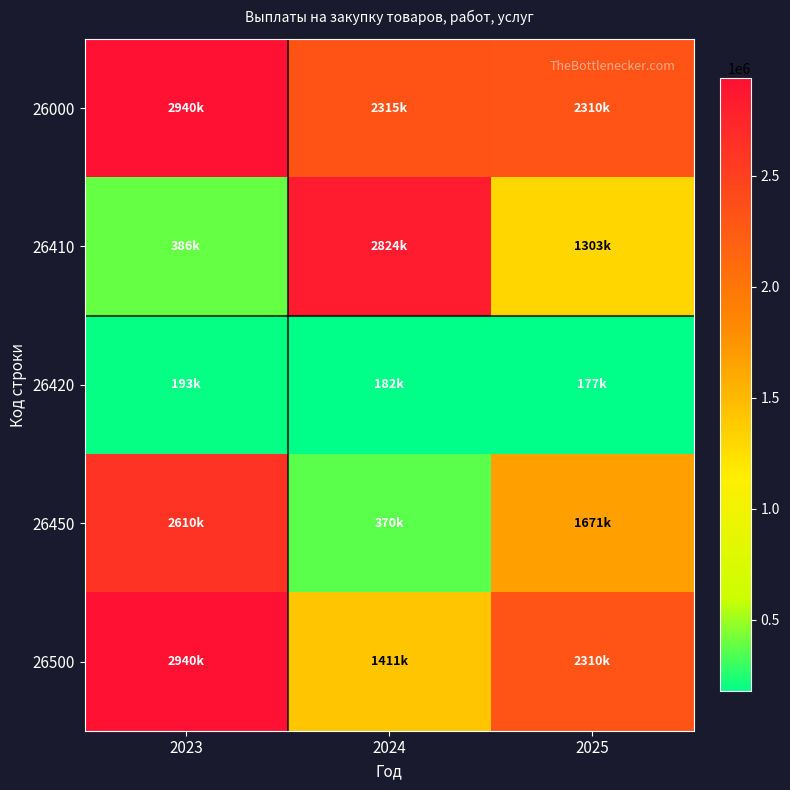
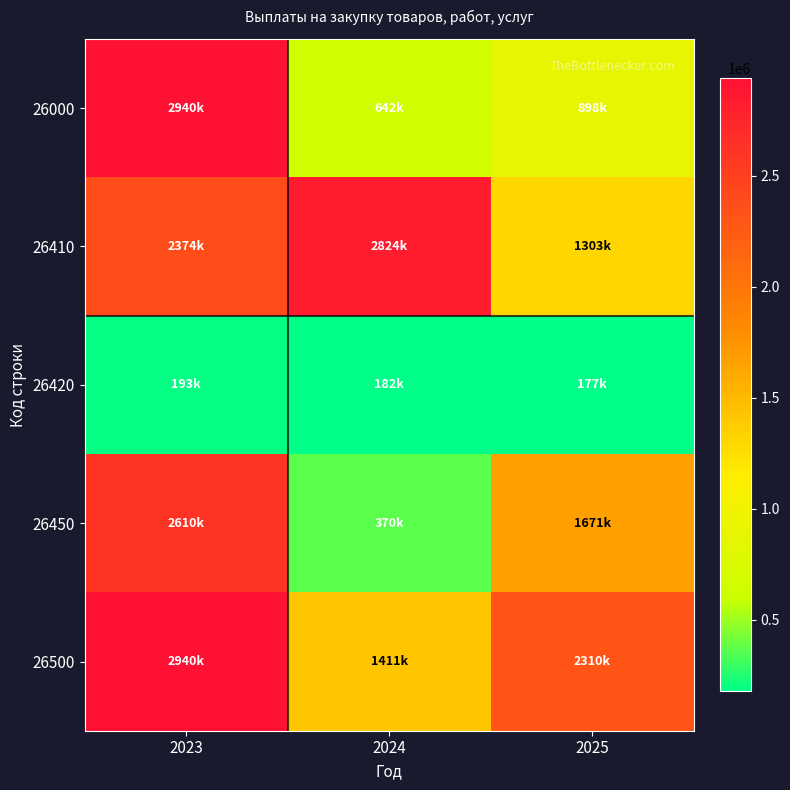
  {
    "26000": {
      "2023": "2940k",
-     "2024": "2315k",
-     "2025": "2310k"
+     "2024": "642k",
+     "2025": "898k"
    },
    "26410": {
-     "2023": "386k",
+     "2023": "2374k",
      "2024": "2824k",
      "2025": "1303k"
    },
    "26420": {
      "2023": "193k",
      "2024": "182k",
      "2025": "177k"
    },
    "26450": {
      "2023": "2610k",
      "2024": "370k",
      "2025": "1671k"
    },
    "26500": {
      "2023": "2940k",
      "2024": "1411k",
      "2025": "2310k"
    }
  }
